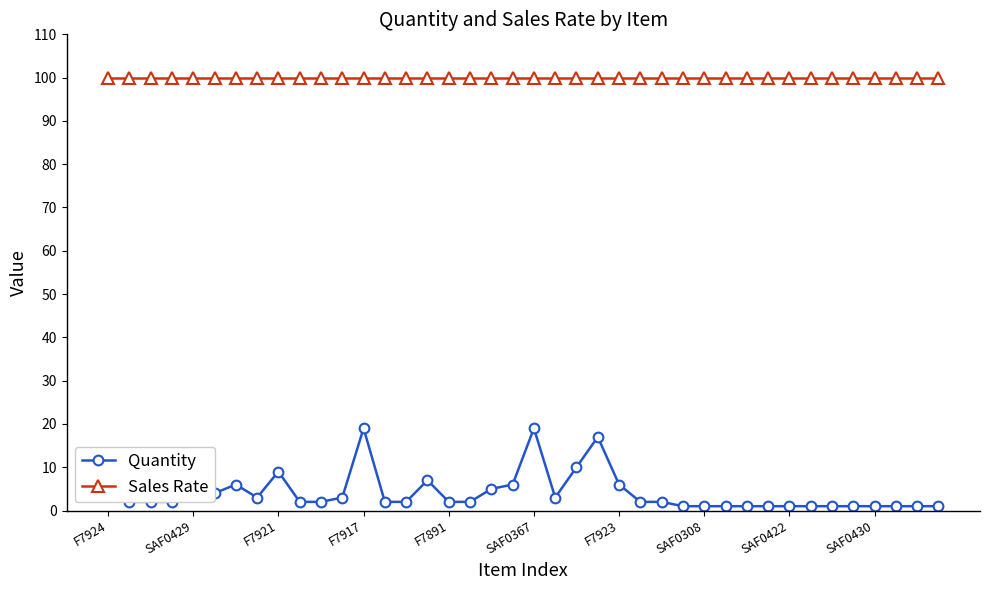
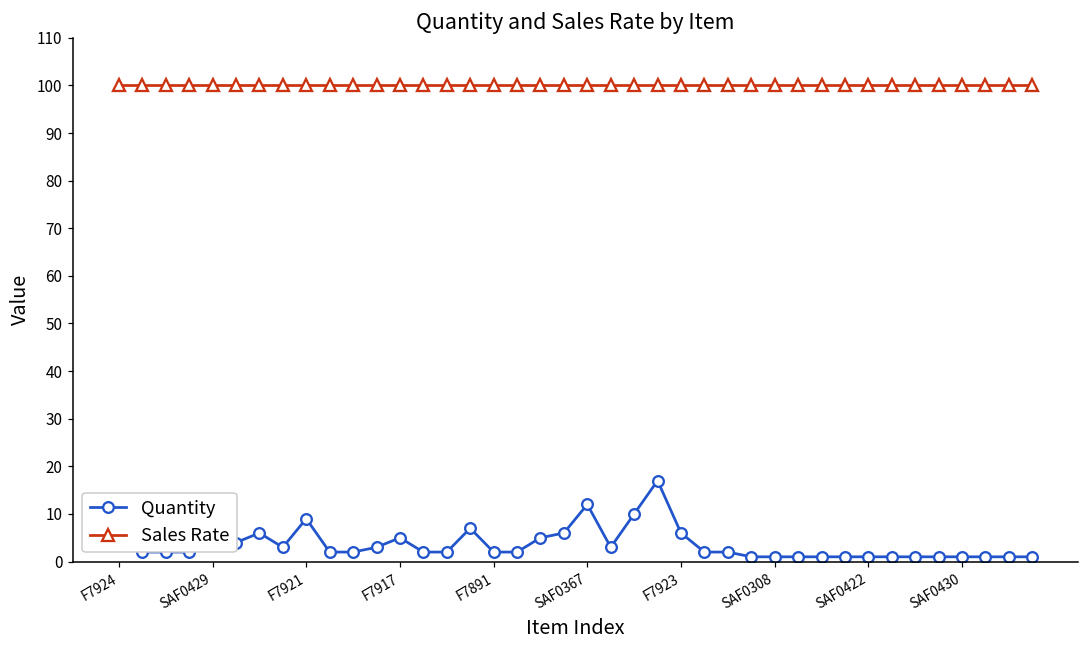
  {
    "Quantity": {
      "F7921": 9,
-     "F7917": 19,
+     "F7917": 5,
      "F7891": 2,
-     "SAF0367": 19,
+     "SAF0367": 12,
      "F7923": 6,
      "SAF0308": 1,
      "SAF0422": 1,
      "SAF0430": 1
    },
    "Sales Rate": {
      "F7924": 100,
      "SAF0429": 100,
      "F7921": 100,
      "F7917": 100,
      "F7891": 100,
      "SAF0367": 100,
      "F7923": 100,
      "SAF0308": 100,
      "SAF0422": 100,
      "SAF0430": 100
    }
  }
